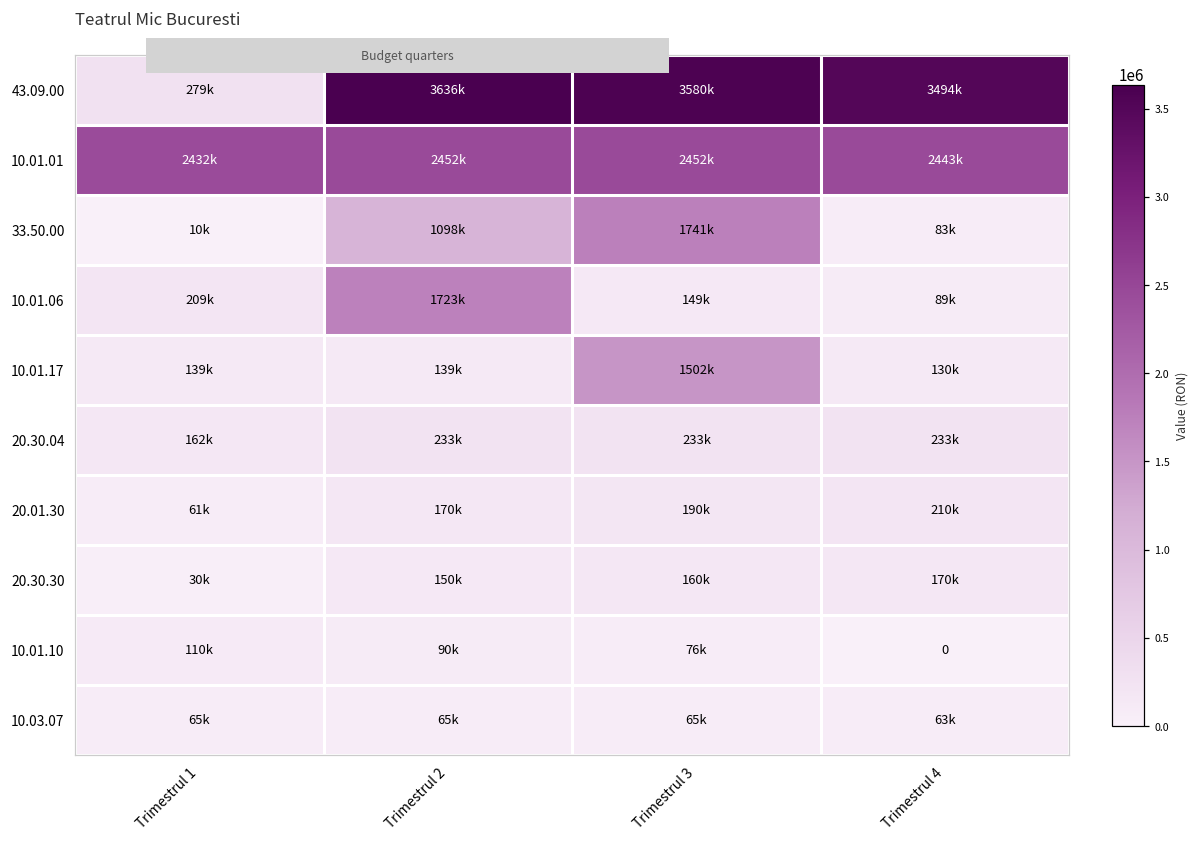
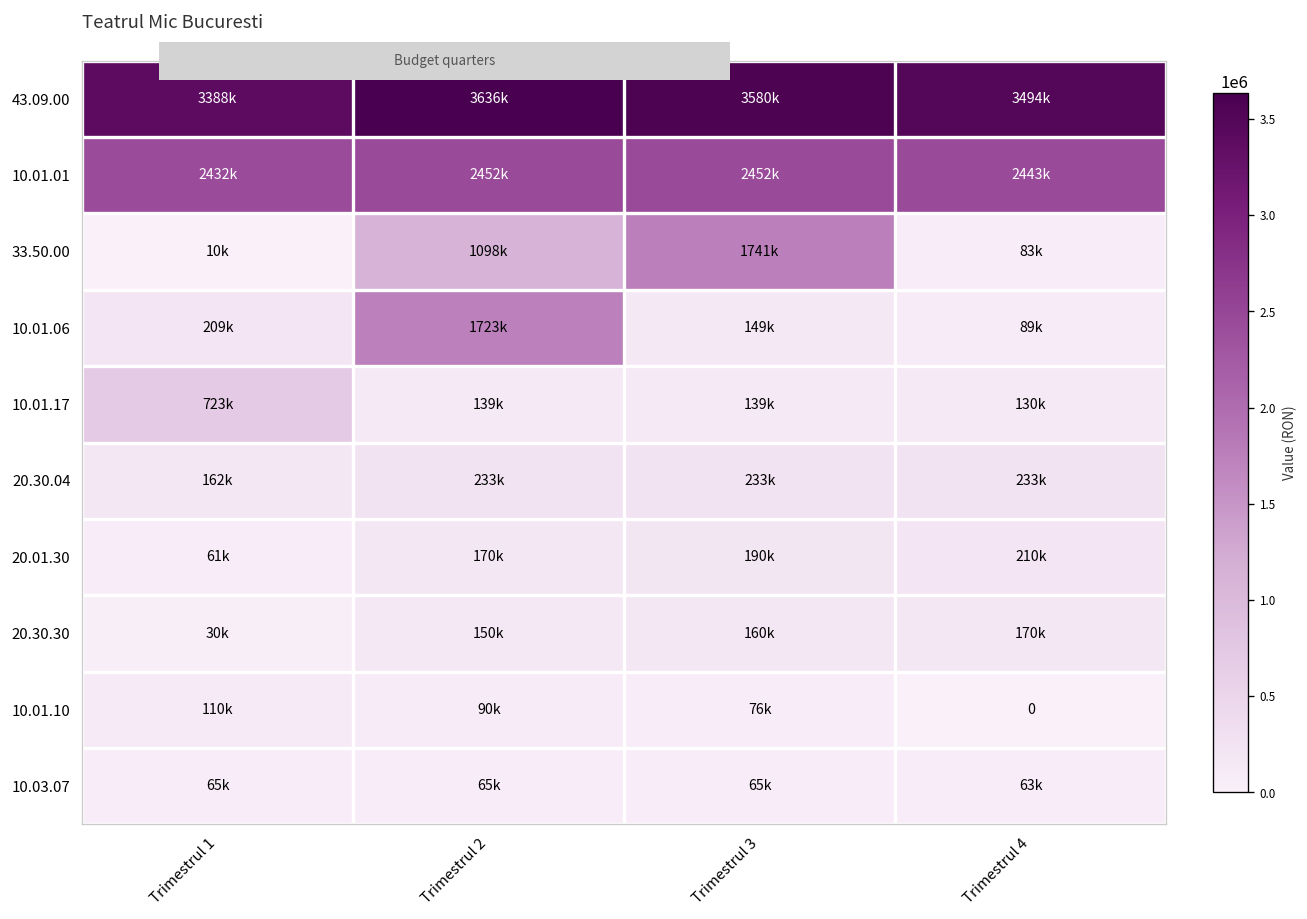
  {
    "43.09.00": {
-     "Trimestrul 1": "279k",
+     "Trimestrul 1": "3388k",
      "Trimestrul 2": "3636k",
      "Trimestrul 3": "3580k",
      "Trimestrul 4": "3494k"
    },
    "10.01.01": {
      "Trimestrul 1": "2432k",
      "Trimestrul 2": "2452k",
      "Trimestrul 3": "2452k",
      "Trimestrul 4": "2443k"
    },
    "33.50.00": {
      "Trimestrul 1": "10k",
      "Trimestrul 2": "1098k",
      "Trimestrul 3": "1741k",
      "Trimestrul 4": "83k"
    },
    "10.01.06": {
      "Trimestrul 1": "209k",
      "Trimestrul 2": "1723k",
      "Trimestrul 3": "149k",
      "Trimestrul 4": "89k"
    },
    "10.01.17": {
-     "Trimestrul 1": "139k",
+     "Trimestrul 1": "723k",
      "Trimestrul 2": "139k",
-     "Trimestrul 3": "1502k",
+     "Trimestrul 3": "139k",
      "Trimestrul 4": "130k"
    },
    "20.30.04": {
      "Trimestrul 1": "162k",
      "Trimestrul 2": "233k",
      "Trimestrul 3": "233k",
      "Trimestrul 4": "233k"
    },
    "20.01.30": {
      "Trimestrul 1": "61k",
      "Trimestrul 2": "170k",
      "Trimestrul 3": "190k",
      "Trimestrul 4": "210k"
    },
    "20.30.30": {
      "Trimestrul 1": "30k",
      "Trimestrul 2": "150k",
      "Trimestrul 3": "160k",
      "Trimestrul 4": "170k"
    },
    "10.01.10": {
      "Trimestrul 1": "110k",
      "Trimestrul 2": "90k",
      "Trimestrul 3": "76k",
      "Trimestrul 4": "0"
    },
    "10.03.07": {
      "Trimestrul 1": "65k",
      "Trimestrul 2": "65k",
      "Trimestrul 3": "65k",
      "Trimestrul 4": "63k"
    }
  }
